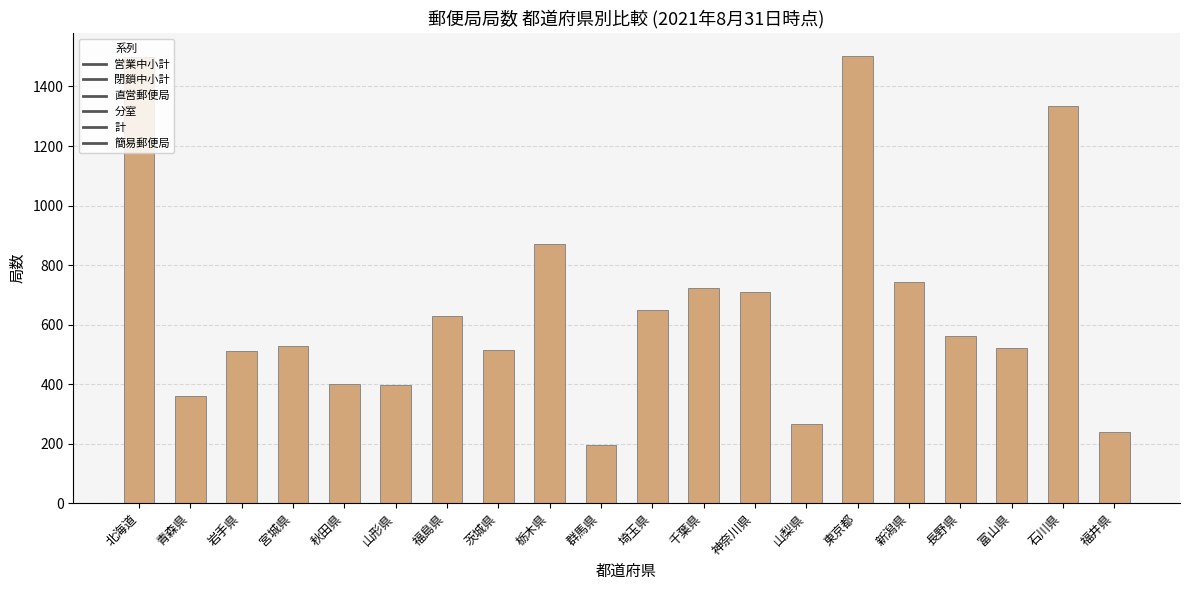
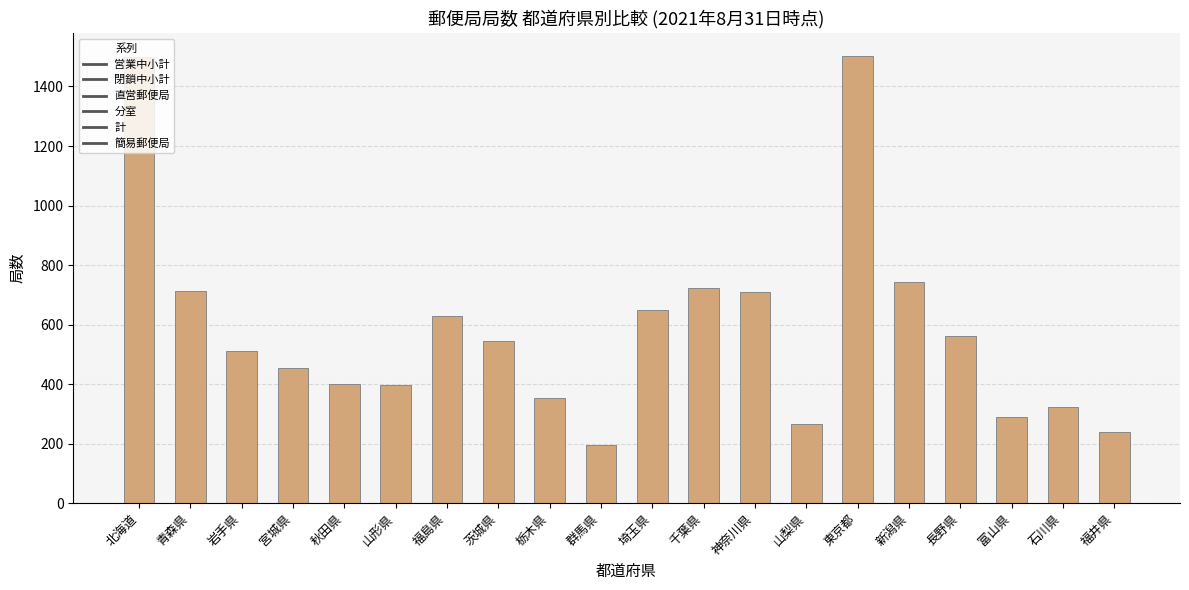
  {
-   "青森県": 360,
+   "青森県": 710,
    "岩手県": 510,
-   "宮城県": 530,
+   "宮城県": 450,
    "秋田県": 400,
    "山形県": 400,
    "福島県": 630,
-   "茨城県": 520,
-   "栃木県": 870,
+   "茨城県": 550,
+   "栃木県": 360,
    "群馬県": 200,
    "埼玉県": 650,
    "千葉県": 720,
    "神奈川県": 710,
    "山梨県": 270,
    "東京都": 1500,
    "新潟県": 740,
    "長野県": 560,
-   "富山県": 520,
-   "石川県": 1340,
+   "富山県": 290,
+   "石川県": 320,
    "福井県": 240
  }
